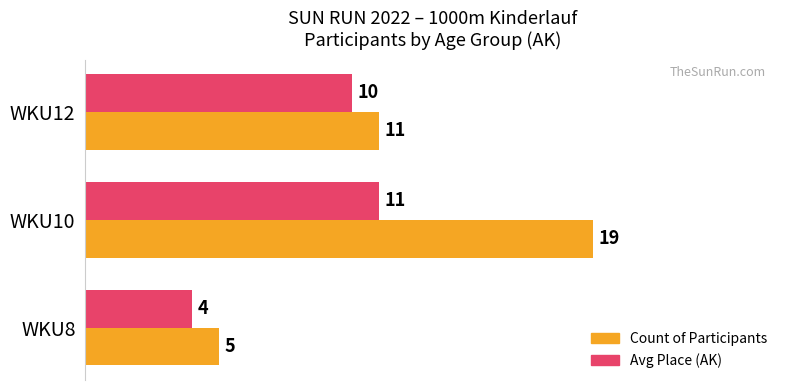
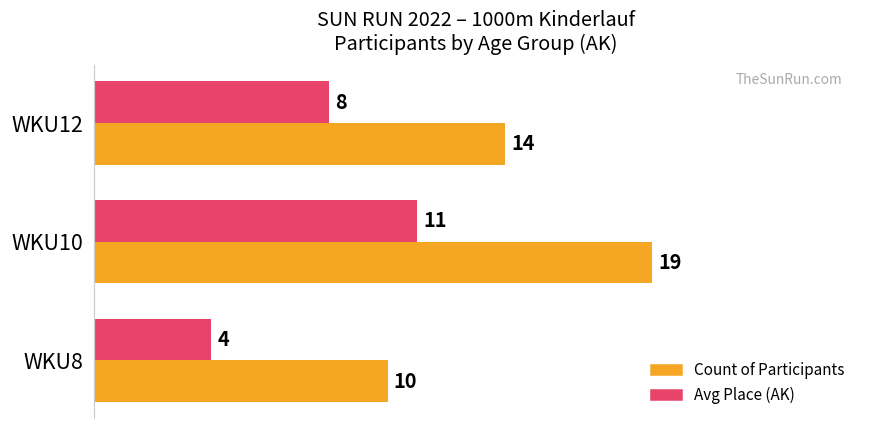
  {
    "Count of Participants": {
-     "WKU12": 11,
+     "WKU12": 14,
      "WKU10": 19,
-     "WKU8": 5
+     "WKU8": 10
    },
    "Avg Place (AK)": {
-     "WKU12": 10,
+     "WKU12": 8,
      "WKU10": 11,
      "WKU8": 4
    }
  }
